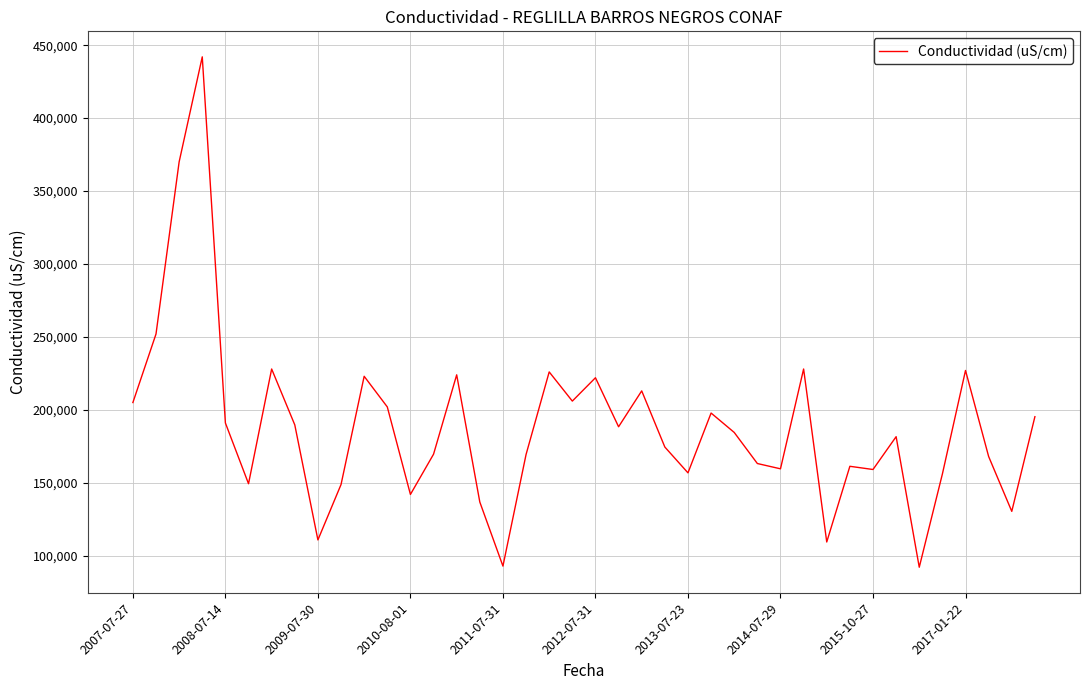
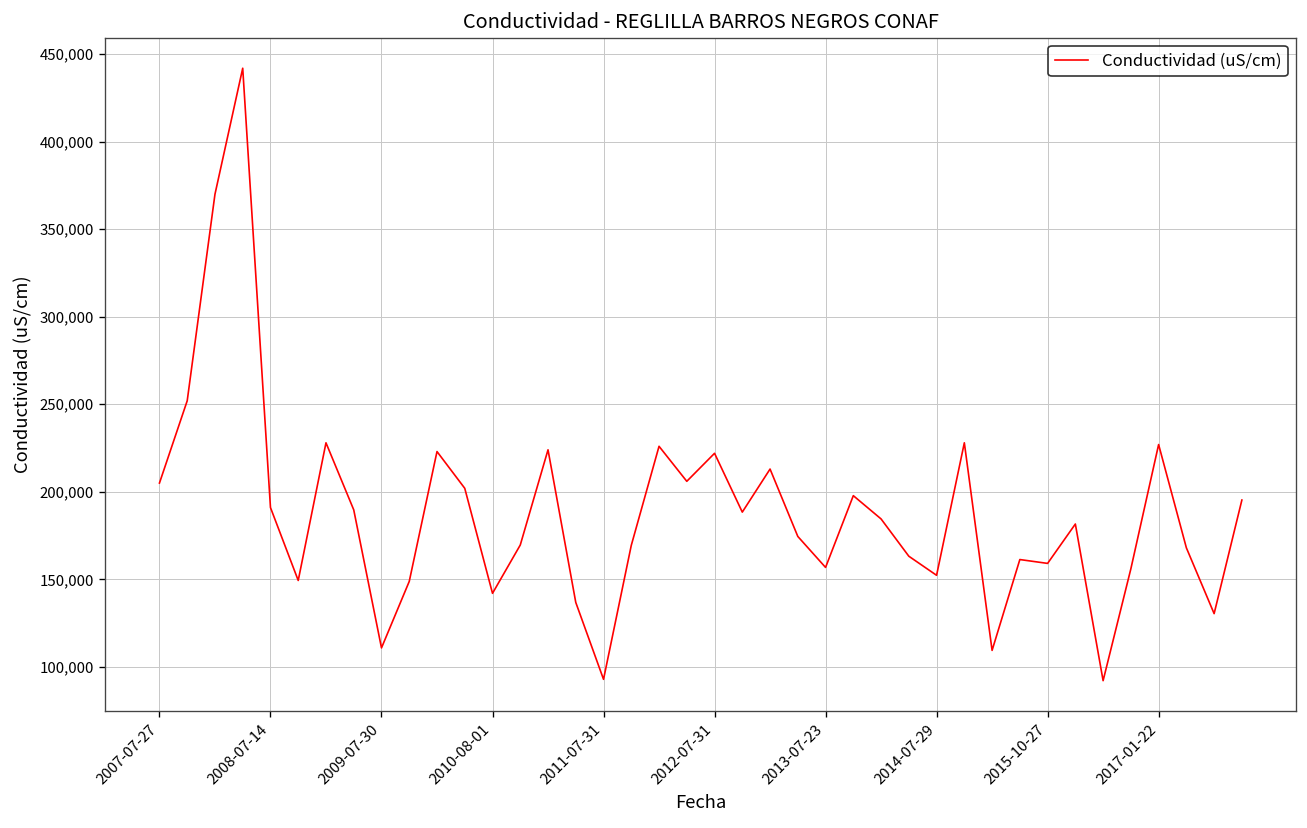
  {
    "2007-07-27": "205,000",
    "2008-07-14": "191,000",
    "2009-07-30": "111,000",
    "2010-08-01": "142,000",
    "2011-07-31": "93,000",
    "2012-07-31": "222,000",
    "2013-07-23": "157,000",
-   "2014-07-29": "160,000",
+   "2014-07-29": "152,000",
    "2015-10-27": "159,000",
    "2017-01-22": "227,000"
  }
